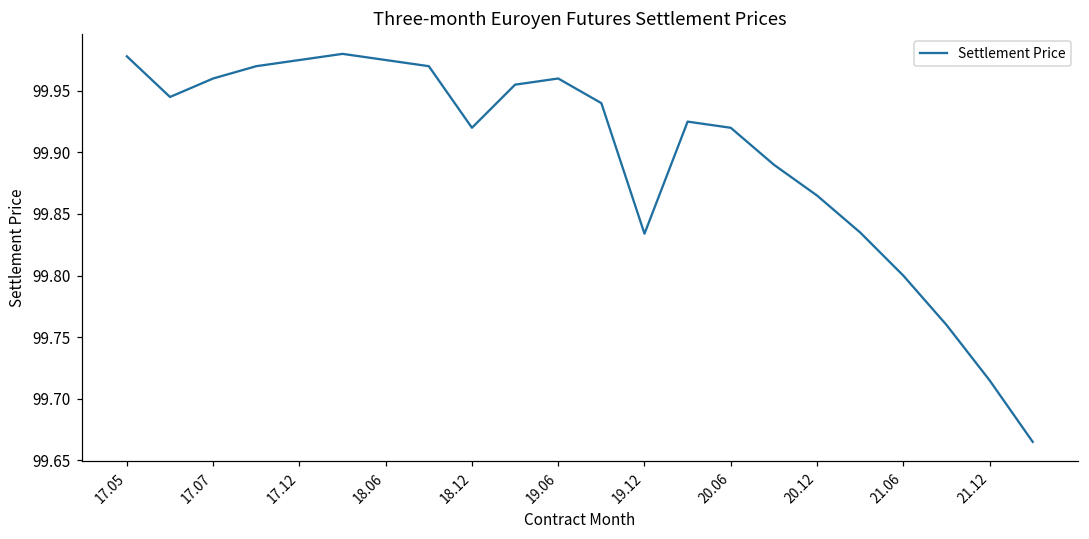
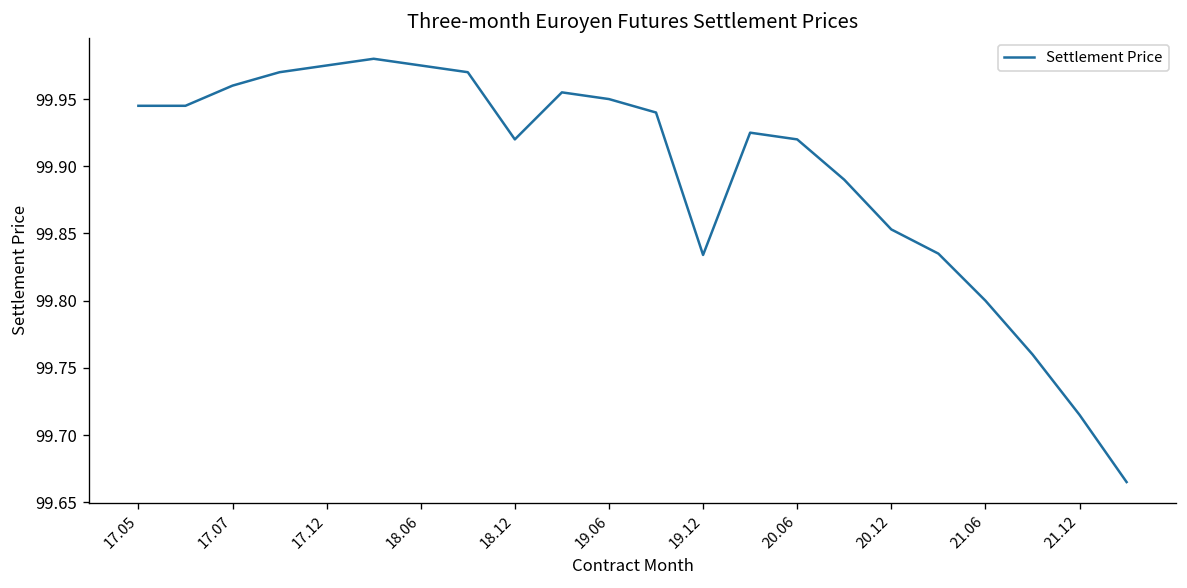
  {
-   "17.05": 99.978,
+   "17.05": 99.945,
    "17.07": 99.960,
    "17.12": 99.975,
    "18.06": 99.975,
    "18.12": 99.920,
-   "19.06": 99.96,
+   "19.06": 99.95,
    "19.12": 99.834,
    "20.06": 99.920,
-   "20.12": 99.865,
+   "20.12": 99.853,
    "21.06": 99.800,
    "21.12": 99.715
  }
